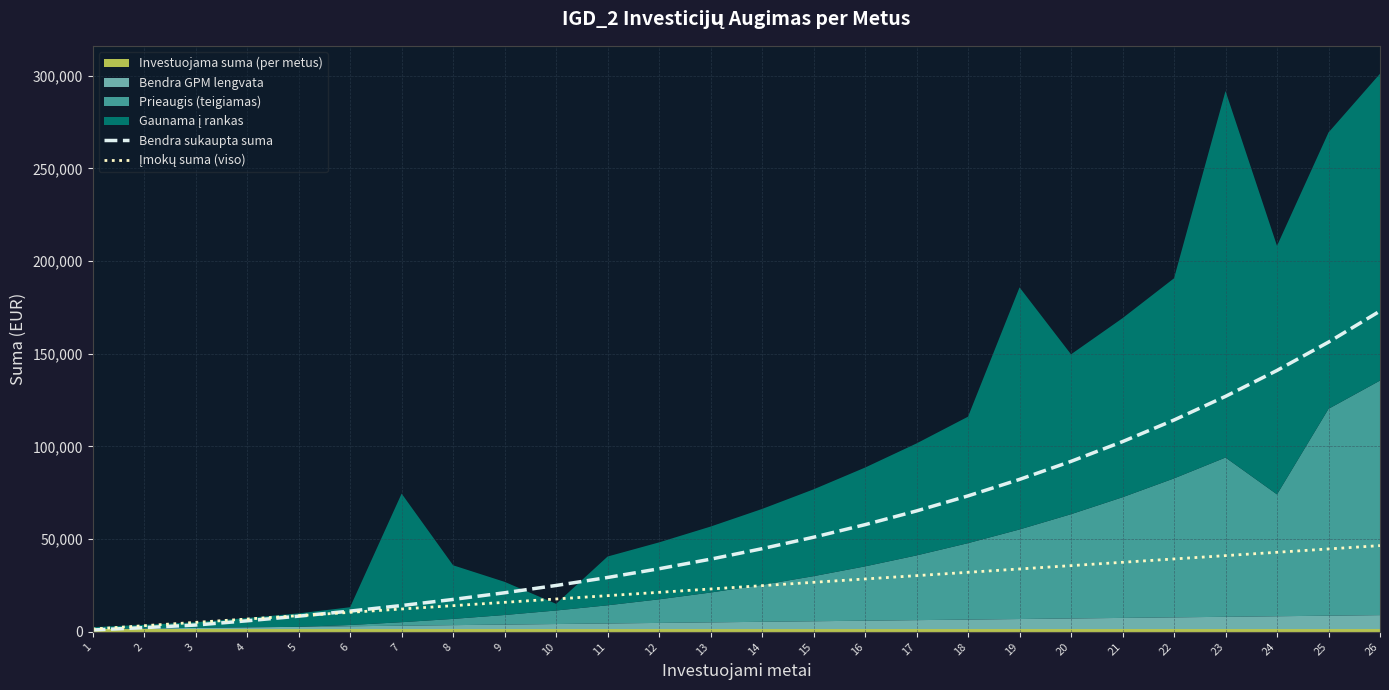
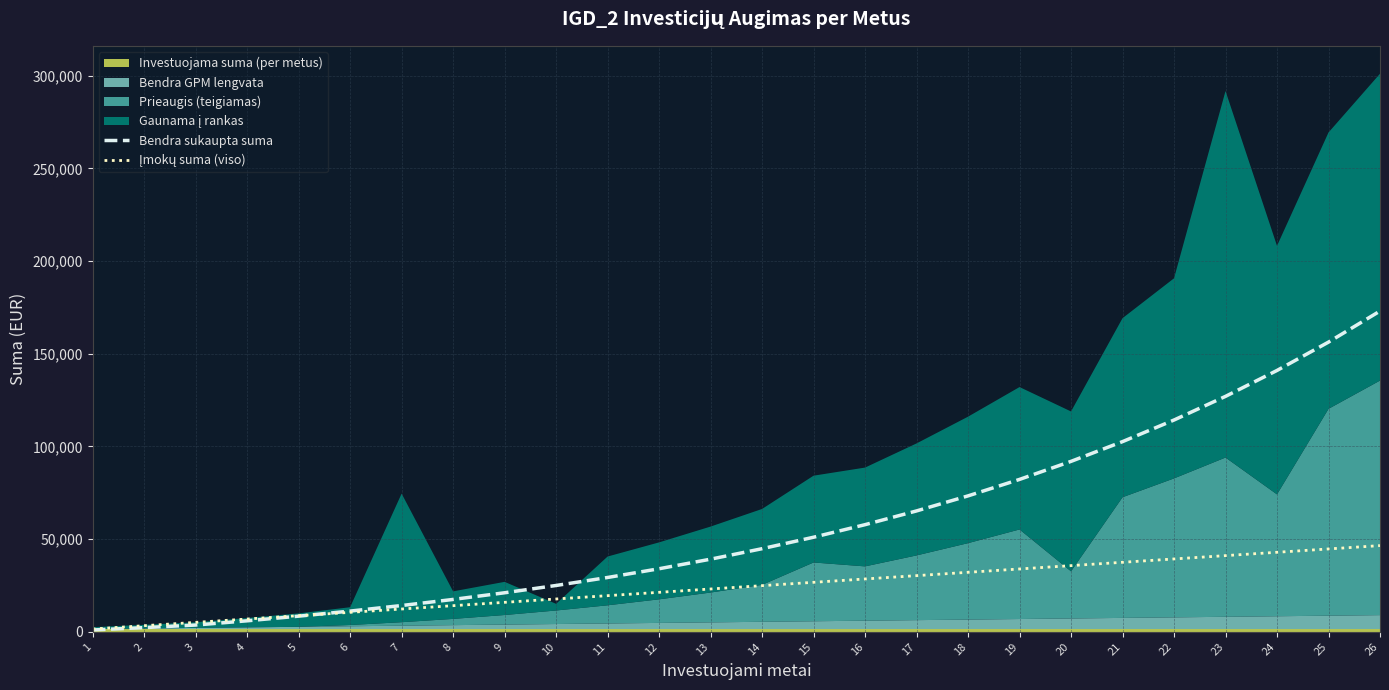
  {
    "Investuojama suma (per metus)": {
      "6": "2,000",
      "7": "2,000",
      "8": "2,000",
      "9": "2,000",
      "10": "2,000",
      "11": "2,000",
      "12": "2,000",
      "13": "2,000",
      "14": "2,000",
      "15": "2,000",
      "16": "2,000",
      "17": "2,000",
      "18": "2,000",
      "19": "2,000",
      "20": "2,000",
      "21": "2,000",
      "22": "2,000",
      "23": "2,000",
      "24": "2,000",
      "25": "2,000",
      "26": "2,000"
    },
    "Bendra GPM lengvata": {
      "7": "2,000",
      "8": "2,000",
      "9": "2,000",
      "10": "3,000",
      "11": "3,000",
      "12": "3,000",
      "13": "4,000",
      "14": "4,000",
      "15": "4,000",
      "16": "5,000",
      "17": "5,000",
      "18": "5,000",
      "19": "5,000",
      "20": "6,000",
      "21": "6,000",
      "22": "6,000",
      "23": "7,000",
      "24": "7,000",
      "25": "7,000",
      "26": "8,000"
    },
    "Prieaugis (teigiamas)": {
      "7": "2,000",
      "8": "3,000",
      "9": "5,000",
      "10": "7,000",
      "11": "10,000",
      "12": "13,000",
      "13": "16,000",
-     "15": "24,000",
+     "15": "32,000",
      "16": "29,000",
      "17": "35,000",
      "18": "41,000",
      "19": "48,000",
-     "20": "56,000",
+     "20": "25,000",
      "21": "65,000",
      "22": "75,000",
      "23": "86,000",
      "24": "66,000",
      "25": "112,000",
      "26": "127,000"
    },
    "Gaunama į rankas": {
      "6": "10,000",
      "7": "69,000",
-     "8": "29,000",
+     "8": "15,000",
      "9": "18,000",
      "10": "4,000",
      "11": "26,000",
      "12": "31,000",
      "13": "36,000",
      "14": "41,000",
      "15": "47,000",
      "16": "53,000",
      "17": "60,000",
      "18": "68,000",
-     "19": "131,000",
+     "19": "77,000",
      "20": "86,000",
      "21": "97,000",
      "22": "108,000",
      "23": "198,000",
      "24": "134,000",
      "25": "149,000",
      "26": "166,000"
    }
  }
